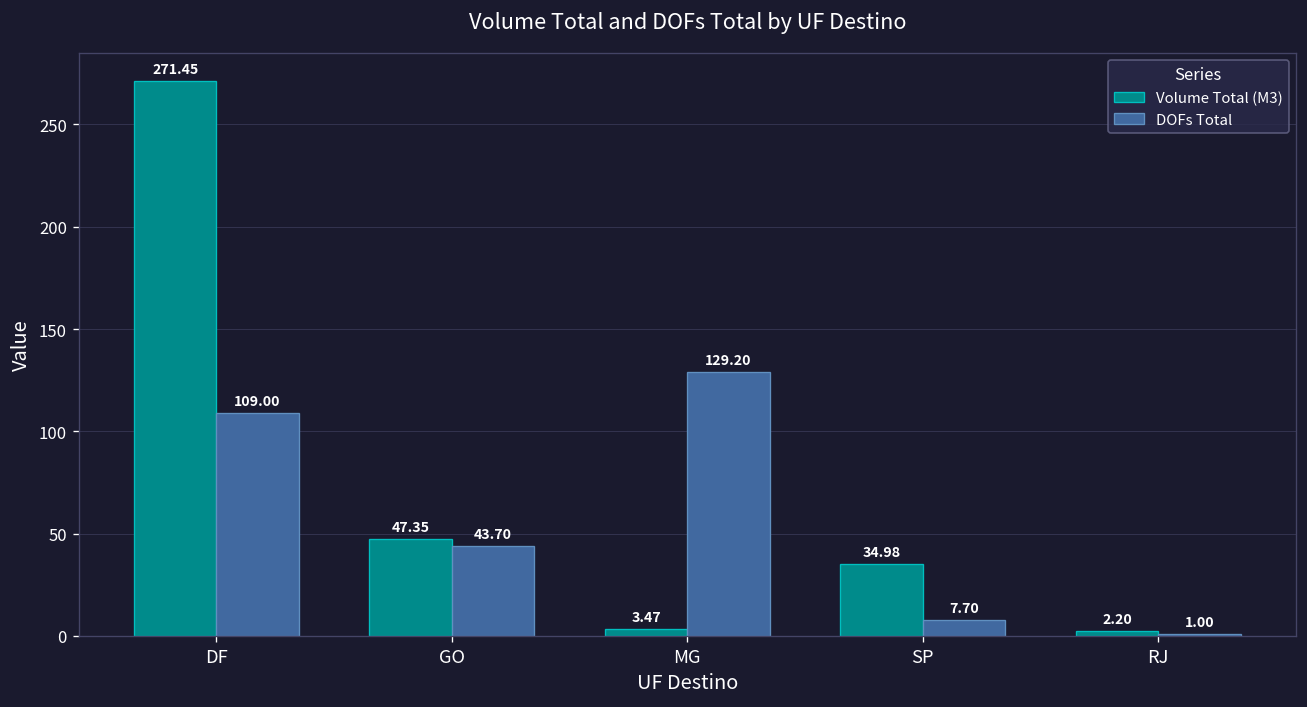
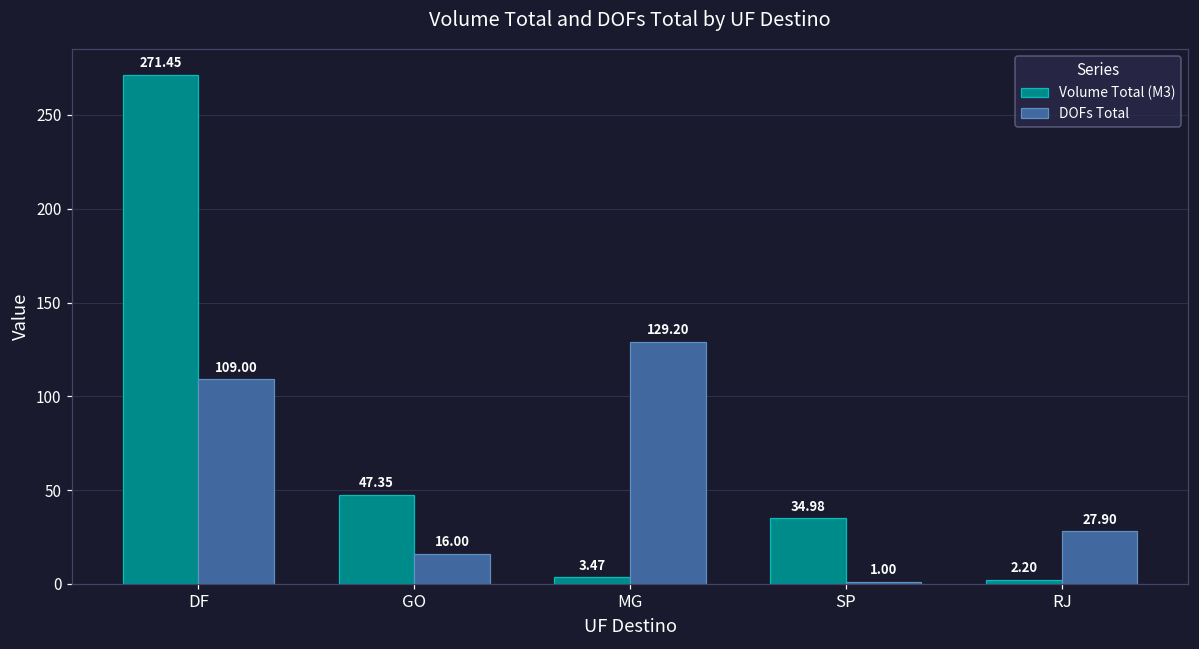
  {
    "Volume Total (M3)": {
      "DF": 271.45,
      "GO": 47.35,
      "MG": 3.47,
      "SP": 34.98,
      "RJ": 2.20
    },
    "DOFs Total": {
      "DF": 109.00,
-     "GO": 43.70,
+     "GO": 16.00,
      "MG": 129.20,
-     "SP": 7.70,
-     "RJ": 1.00
+     "SP": 1.00,
+     "RJ": 27.90
    }
  }
